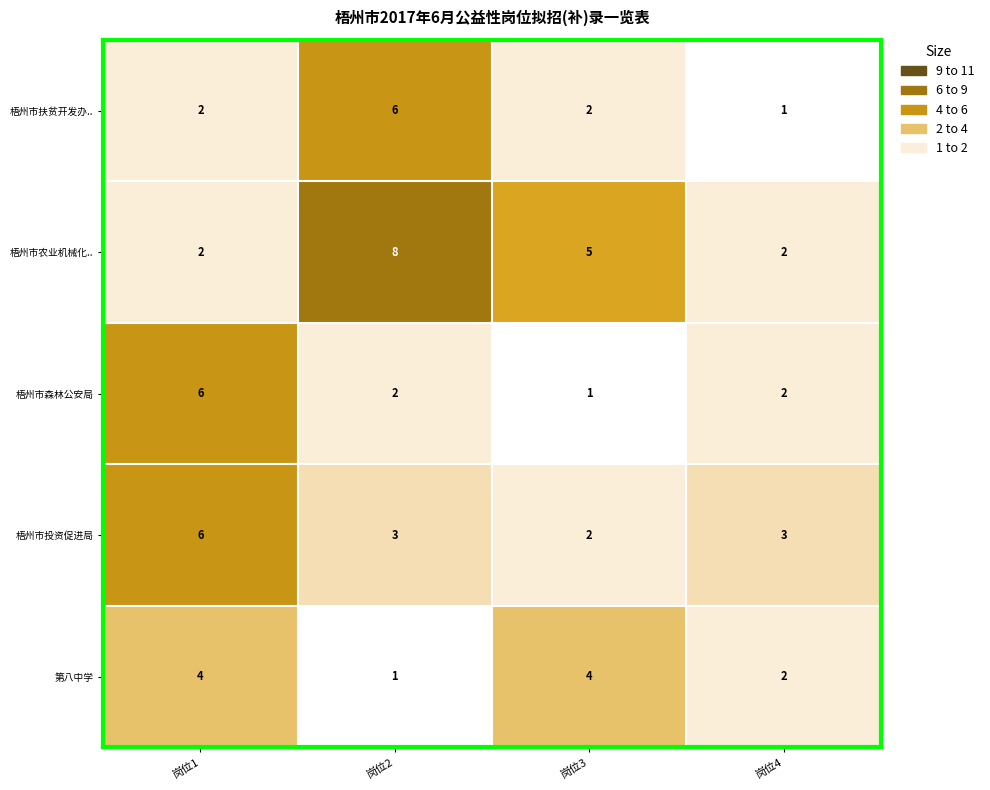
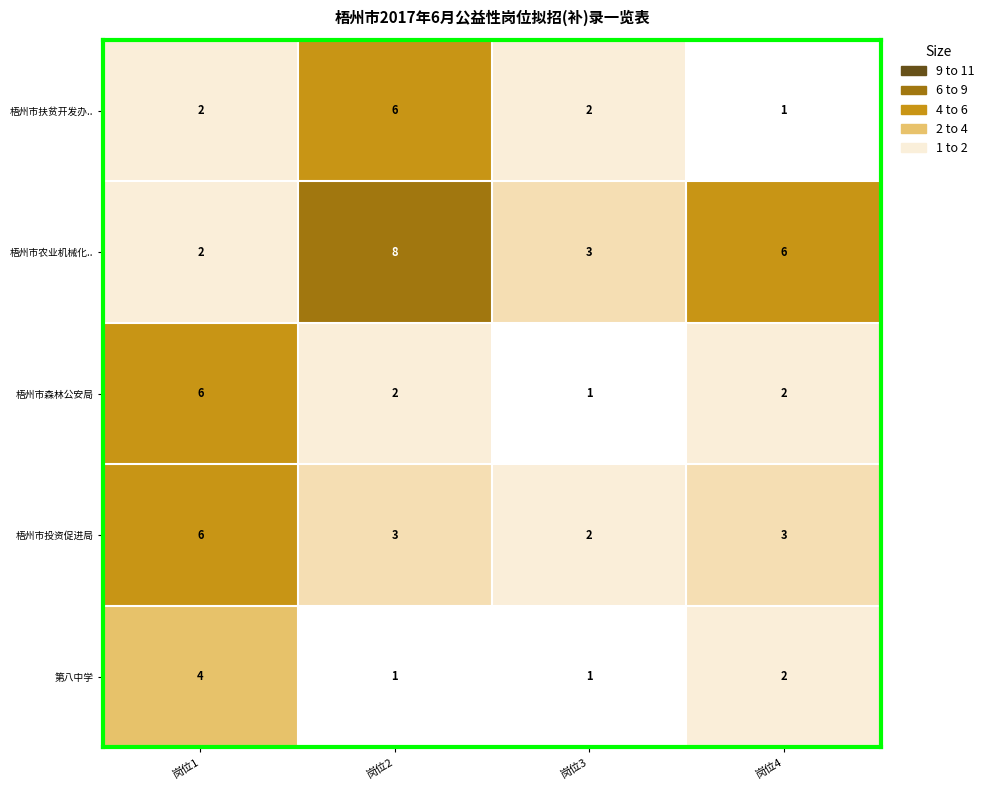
  {
    "梧州市扶贫开发办..": {
      "岗位1": 2,
      "岗位2": 6,
      "岗位3": 2,
      "岗位4": 1
    },
    "梧州市农业机械化..": {
      "岗位1": 2,
      "岗位2": 8,
-     "岗位3": 5,
-     "岗位4": 2
+     "岗位3": 3,
+     "岗位4": 6
    },
    "梧州市森林公安局": {
      "岗位1": 6,
      "岗位2": 2,
      "岗位3": 1,
      "岗位4": 2
    },
    "梧州市投资促进局": {
      "岗位1": 6,
      "岗位2": 3,
      "岗位3": 2,
      "岗位4": 3
    },
    "第八中学": {
      "岗位1": 4,
      "岗位2": 1,
-     "岗位3": 4,
+     "岗位3": 1,
      "岗位4": 2
    }
  }
